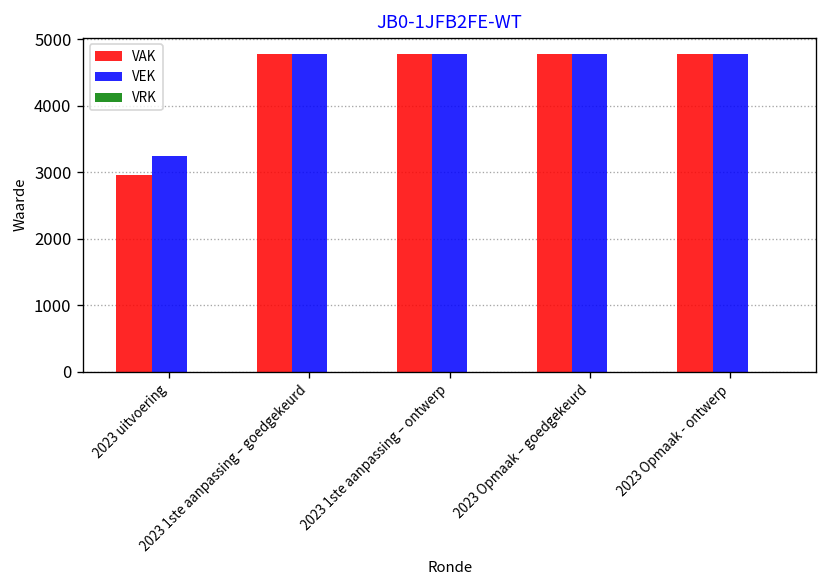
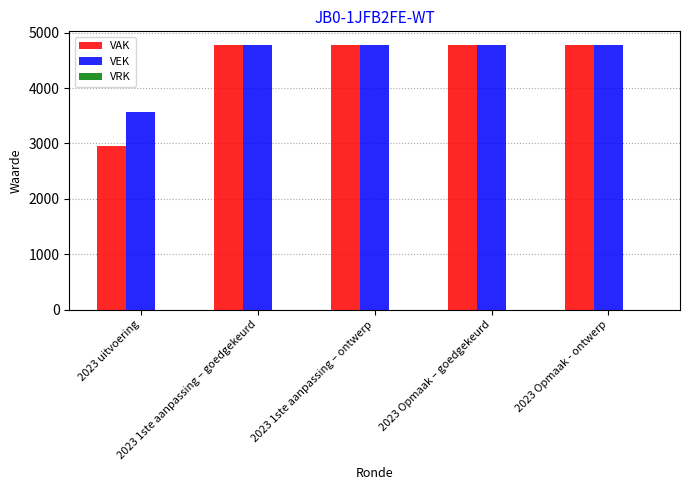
  {
    "VAK": {
      "2023 uitvoering": 3000,
      "2023 1ste aanpassing – goedgekeurd": 4800,
      "2023 1ste aanpassing – ontwerp": 4800,
      "2023 Opmaak – goedgekeurd": 4800,
      "2023 Opmaak - ontwerp": 4800
    },
    "VEK": {
-     "2023 uitvoering": 3200,
+     "2023 uitvoering": 3600,
      "2023 1ste aanpassing – goedgekeurd": 4800,
      "2023 1ste aanpassing – ontwerp": 4800,
      "2023 Opmaak – goedgekeurd": 4800,
      "2023 Opmaak - ontwerp": 4800
    },
    "VRK": {
      "2023 uitvoering": 0,
      "2023 1ste aanpassing – goedgekeurd": 0,
      "2023 1ste aanpassing – ontwerp": 0,
      "2023 Opmaak – goedgekeurd": 0,
      "2023 Opmaak - ontwerp": 0
    }
  }
